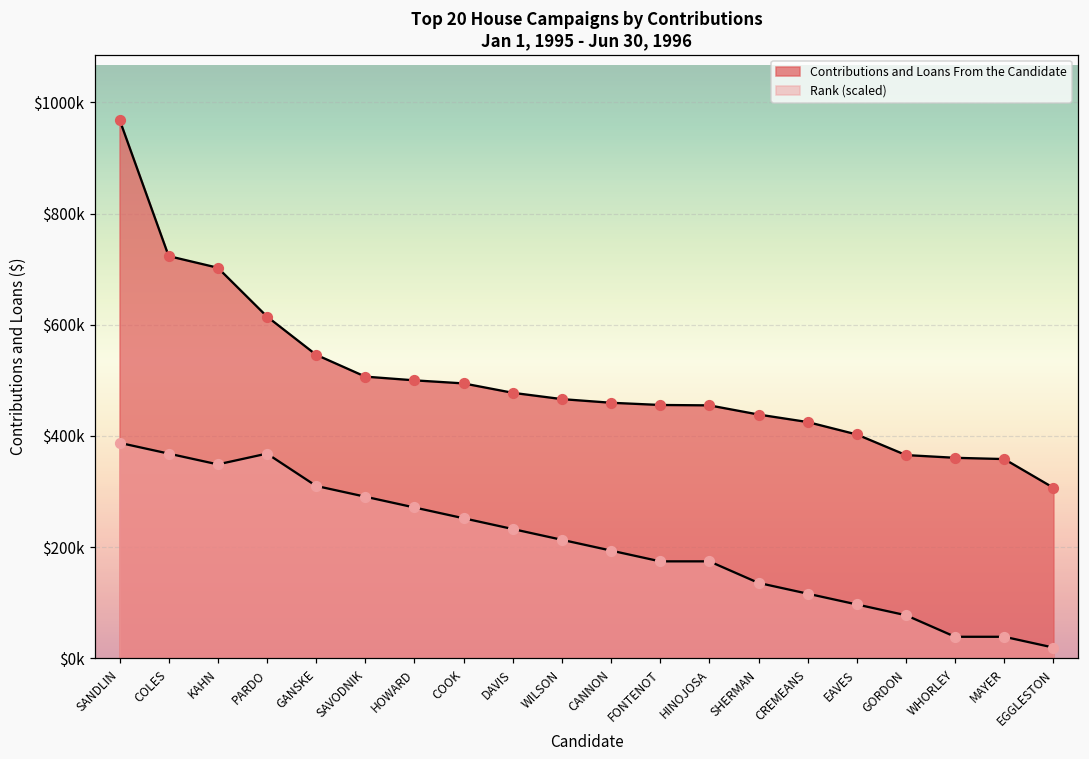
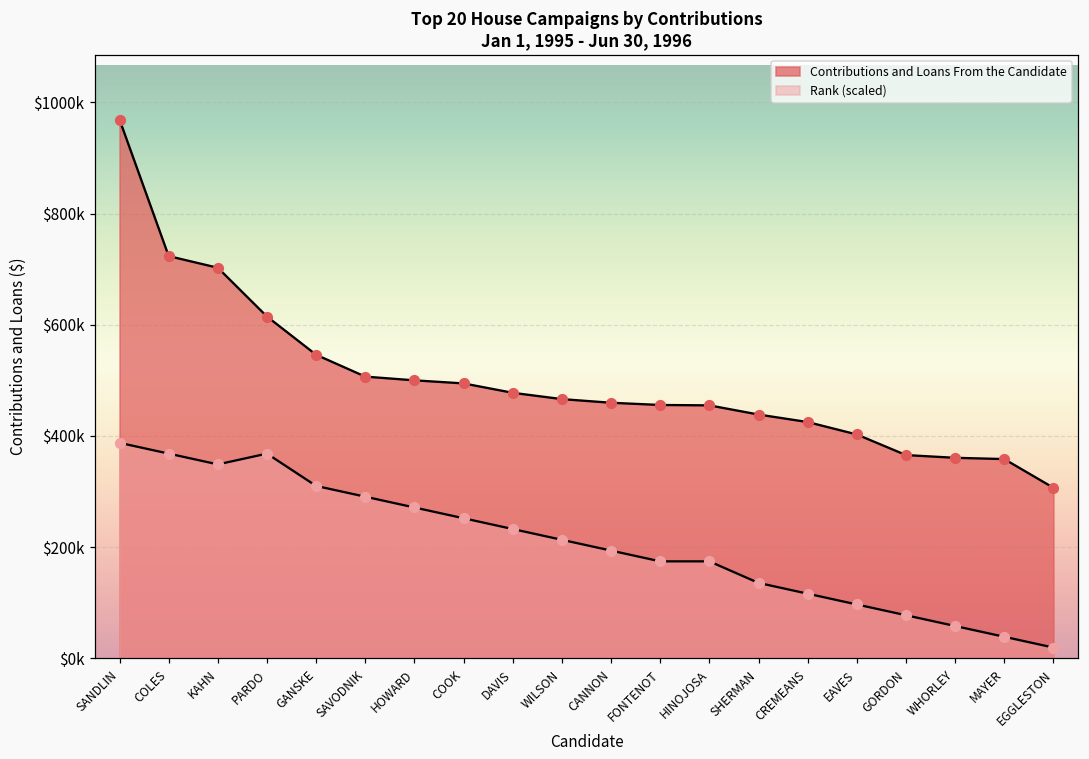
  {
    "Contributions and Loans From the Candidate": {
      "SANDLIN": "$970000",
      "COLES": "$720000",
      "KAHN": "$700000",
      "PARDO": "$610000",
      "GANSKE": "$550000",
      "SAVODNIK": "$510000",
      "HOWARD": "$500000",
      "COOK": "$490000",
      "DAVIS": "$480000",
      "WILSON": "$470000",
      "CANNON": "$460000",
      "FONTENOT": "$460000",
      "HINOJOSA": "$460000",
      "SHERMAN": "$440000",
      "CREMEANS": "$430000",
      "EAVES": "$400000",
      "GORDON": "$370000",
      "WHORLEY": "$360000",
      "MAYER": "$360000",
      "EGGLESTON": "$310000"
    },
    "Rank (scaled)": {
      "SANDLIN": "$390000",
      "COLES": "$370000",
      "KAHN": "$350000",
      "PARDO": "$370000",
      "GANSKE": "$310000",
      "SAVODNIK": "$290000",
      "HOWARD": "$270000",
      "COOK": "$250000",
      "DAVIS": "$230000",
      "WILSON": "$210000",
      "CANNON": "$190000",
      "FONTENOT": "$170000",
      "HINOJOSA": "$170000",
      "SHERMAN": "$140000",
      "CREMEANS": "$120000",
      "EAVES": "$100000",
      "GORDON": "$80000",
-     "WHORLEY": "$40000",
+     "WHORLEY": "$60000",
      "MAYER": "$40000",
      "EGGLESTON": "$20000"
    }
  }
